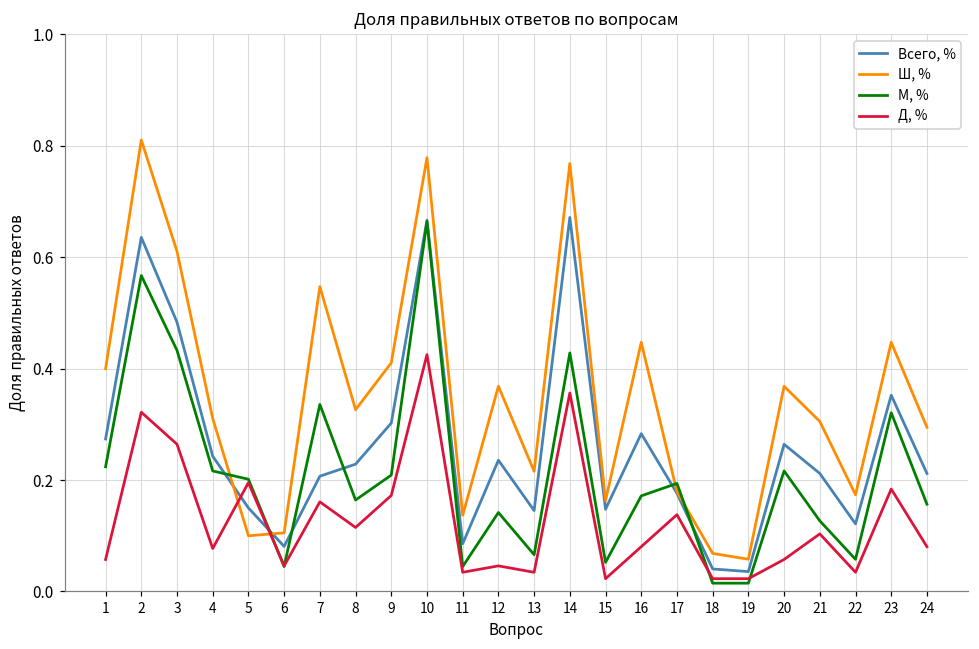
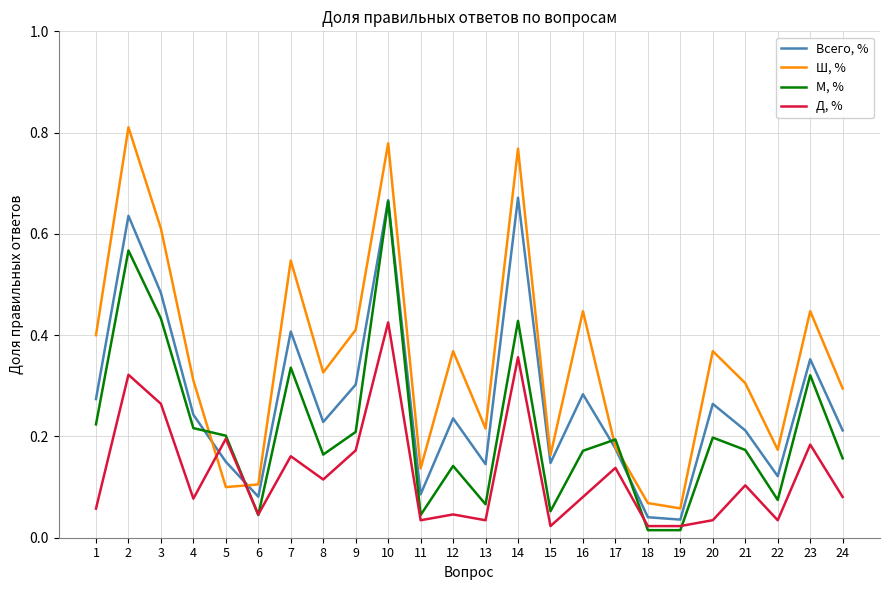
  {
    "Всего, %": {
      "1": 0.27,
      "2": 0.64,
      "3": 0.48,
      "4": 0.24,
      "5": 0.15,
      "6": 0.08,
-     "7": 0.21,
+     "7": 0.41,
      "8": 0.23,
      "9": 0.30,
      "11": 0.09,
      "12": 0.24,
      "13": 0.15,
      "14": 0.67,
      "15": 0.15,
      "16": 0.28,
      "18": 0.04,
      "19": 0.04,
      "20": 0.26,
      "21": 0.21,
      "22": 0.12,
      "23": 0.35,
      "24": 0.21
    },
    "Ш, %": {
      "1": 0.40,
      "2": 0.81,
      "3": 0.61,
      "4": 0.31,
      "5": 0.10,
      "6": 0.11,
      "7": 0.55,
      "8": 0.33,
      "9": 0.41,
      "10": 0.78,
      "11": 0.14,
      "12": 0.37,
      "13": 0.22,
      "14": 0.77,
      "15": 0.16,
      "16": 0.45,
      "18": 0.07,
      "19": 0.06,
      "20": 0.37,
      "21": 0.31,
      "22": 0.17,
      "23": 0.45,
      "24": 0.29
    },
    "М, %": {
      "1": 0.22,
      "2": 0.57,
      "3": 0.43,
      "4": 0.22,
      "5": 0.20,
      "7": 0.34,
      "8": 0.16,
      "9": 0.21,
      "11": 0.04,
      "12": 0.14,
      "13": 0.07,
      "14": 0.43,
      "15": 0.05,
      "16": 0.17,
      "17": 0.19,
      "18": 0.01,
      "19": 0.01,
-     "20": 0.22,
-     "21": 0.13,
-     "22": 0.06,
+     "20": 0.20,
+     "21": 0.17,
+     "22": 0.07,
      "23": 0.32,
      "24": 0.16
    },
    "Д, %": {
      "1": 0.06,
      "2": 0.32,
      "3": 0.26,
      "4": 0.08,
      "5": 0.20,
      "7": 0.16,
      "8": 0.11,
      "9": 0.17,
      "10": 0.43,
      "11": 0.03,
      "12": 0.05,
      "13": 0.03,
      "14": 0.36,
      "15": 0.02,
      "16": 0.08,
      "17": 0.14,
      "18": 0.02,
      "19": 0.02,
-     "20": 0.06,
+     "20": 0.03,
      "21": 0.10,
      "22": 0.03,
      "23": 0.18,
      "24": 0.08
    }
  }
